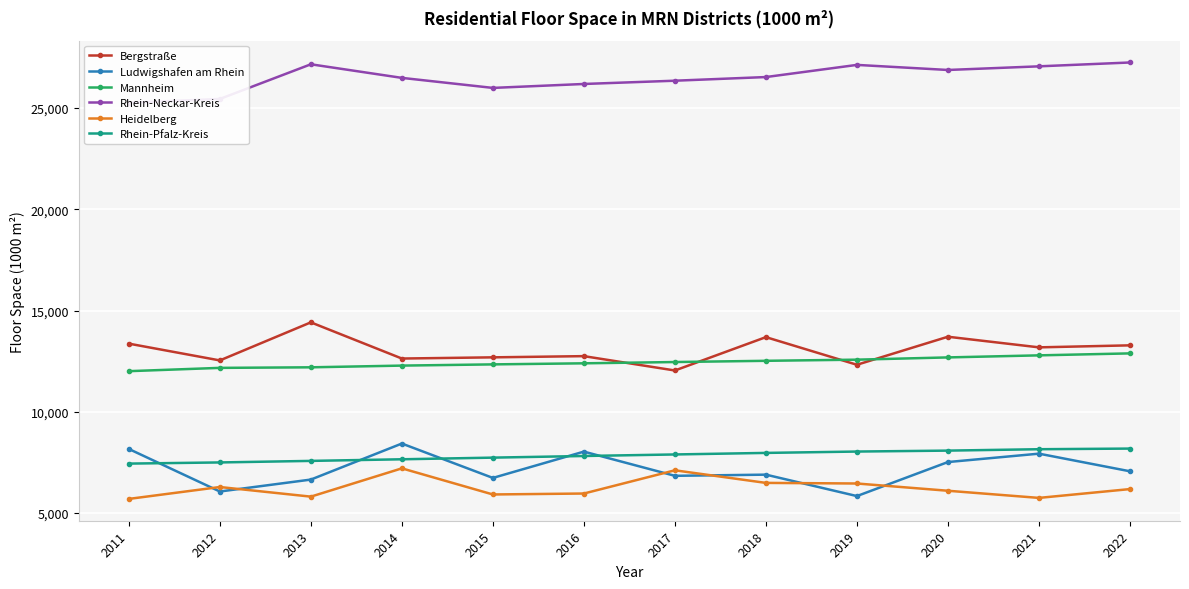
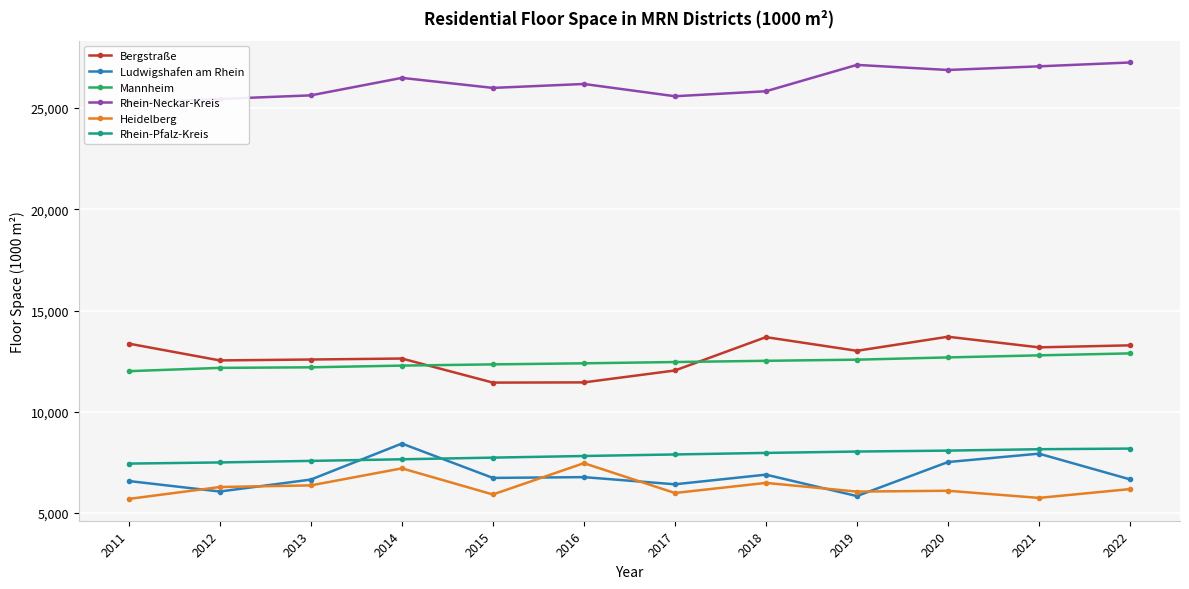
  {
    "Bergstraße": {
      "2011": "13,400",
      "2012": "12,500",
-     "2013": "14,400",
+     "2013": "12,600",
      "2014": "12,600",
-     "2015": "12,700",
-     "2016": "12,700",
+     "2015": "11,400",
+     "2016": "11,500",
      "2017": "12,000",
      "2018": "13,700",
-     "2019": "12,300",
+     "2019": "13,000",
      "2020": "13,700",
      "2021": "13,200",
      "2022": "13,300"
    },
    "Ludwigshafen am Rhein": {
-     "2011": "8,200",
+     "2011": "6,600",
      "2012": "6,100",
      "2013": "6,700",
      "2014": "8,400",
      "2015": "6,700",
-     "2016": "8,000",
-     "2017": "6,800",
+     "2016": "6,800",
+     "2017": "6,400",
      "2018": "6,900",
      "2019": "5,800",
      "2020": "7,500",
      "2021": "7,900",
-     "2022": "7,100"
+     "2022": "6,700"
    },
    "Rhein-Neckar-Kreis": {
-     "2013": "27,200",
+     "2013": "25,600",
      "2014": "26,500",
      "2015": "26,000",
      "2016": "26,200",
-     "2017": "26,300",
-     "2018": "26,500",
+     "2017": "25,600",
+     "2018": "25,800",
      "2019": "27,100",
      "2020": "26,900",
      "2021": "27,000",
      "2022": "27,200"
    },
    "Heidelberg": {
      "2011": "5,700",
      "2012": "6,300",
-     "2013": "5,800",
+     "2013": "6,400",
      "2014": "7,200",
      "2015": "5,900",
-     "2016": "6,000",
-     "2017": "7,100",
+     "2016": "7,500",
+     "2017": "6,000",
      "2018": "6,500",
-     "2019": "6,500",
+     "2019": "6,100",
      "2020": "6,100",
      "2021": "5,800",
      "2022": "6,200"
    }
  }
